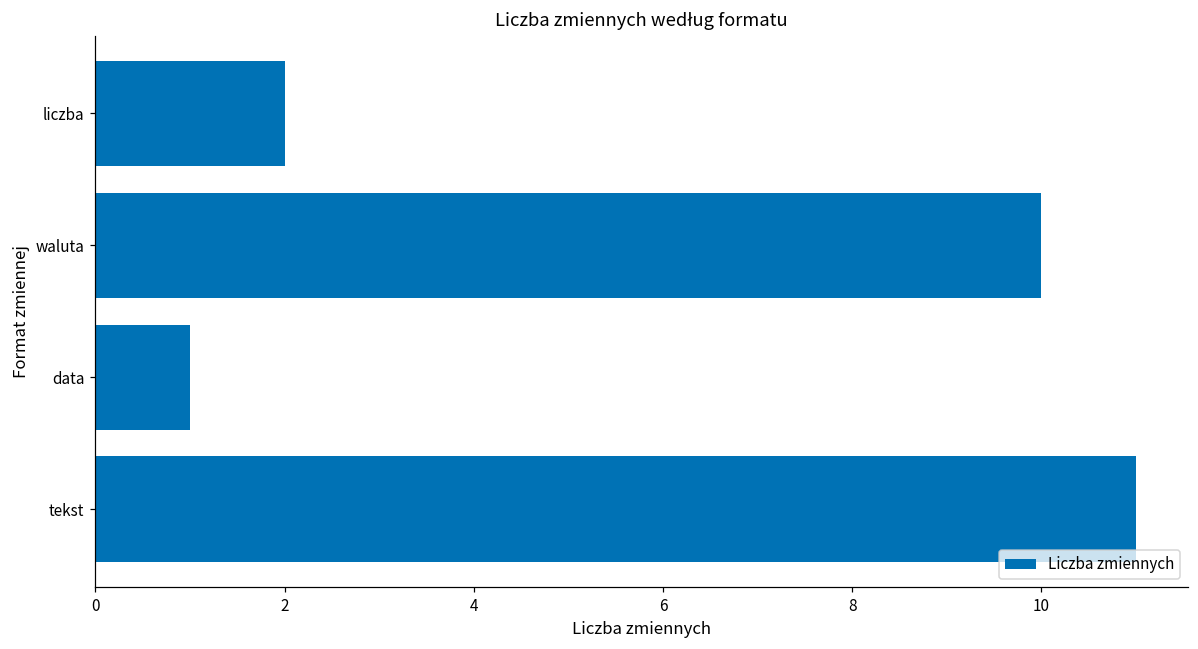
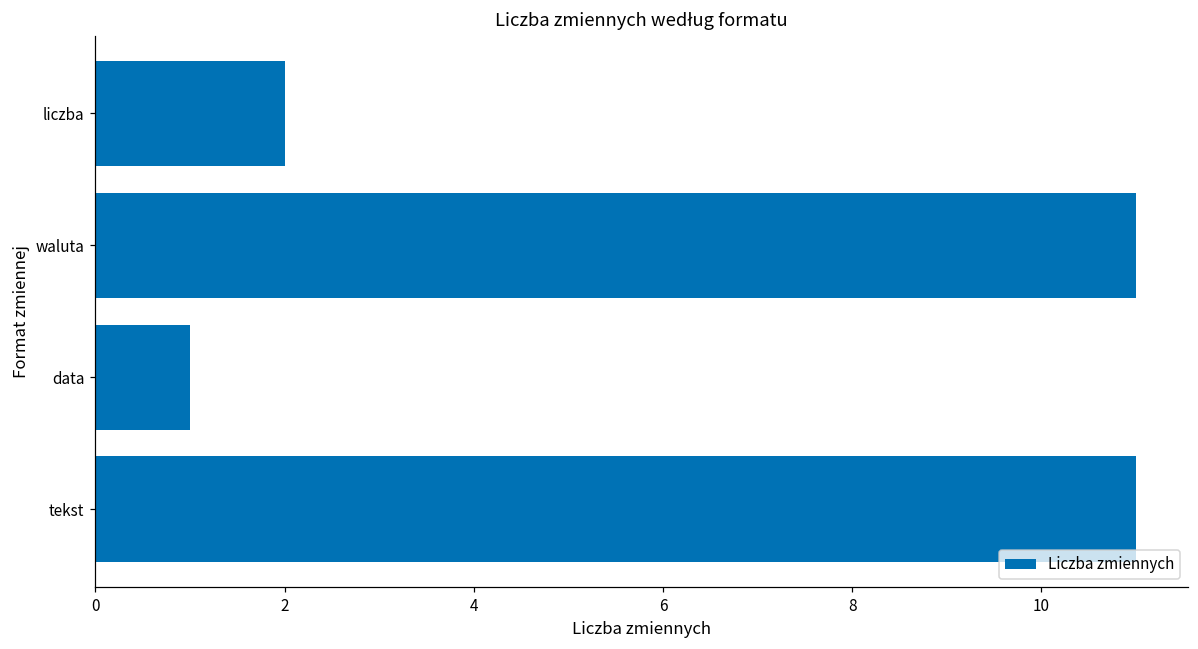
  {
    "liczba": 2,
-   "waluta": 10,
+   "waluta": 11,
    "data": 1,
    "tekst": 11
  }
